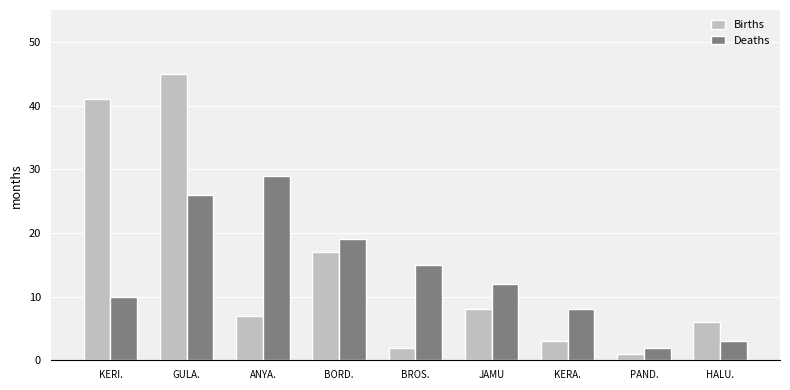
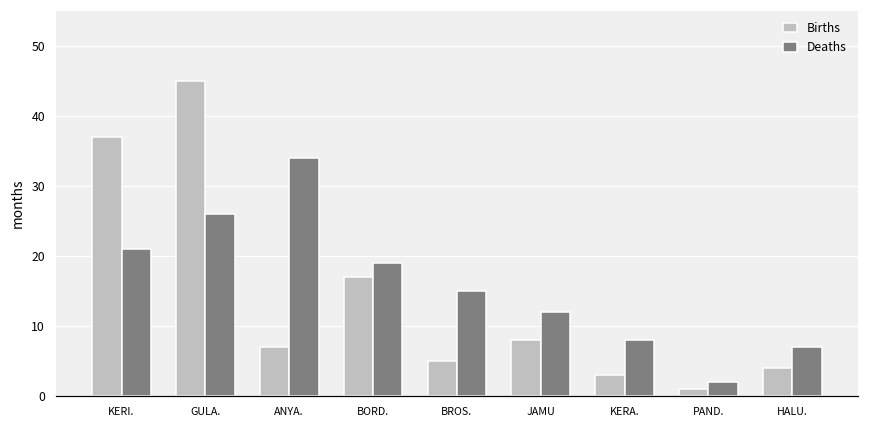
  {
    "Births": {
-     "KERI.": 41,
+     "KERI.": 37,
      "GULA.": 45,
      "ANYA.": 7,
      "BORD.": 17,
-     "BROS.": 2,
+     "BROS.": 5,
      "JAMU": 8,
      "KERA.": 3,
      "PAND.": 1,
-     "HALU.": 6
+     "HALU.": 4
    },
    "Deaths": {
-     "KERI.": 10,
+     "KERI.": 21,
      "GULA.": 26,
-     "ANYA.": 29,
+     "ANYA.": 34,
      "BORD.": 19,
      "BROS.": 15,
      "JAMU": 12,
      "KERA.": 8,
      "PAND.": 2,
-     "HALU.": 3
+     "HALU.": 7
    }
  }
